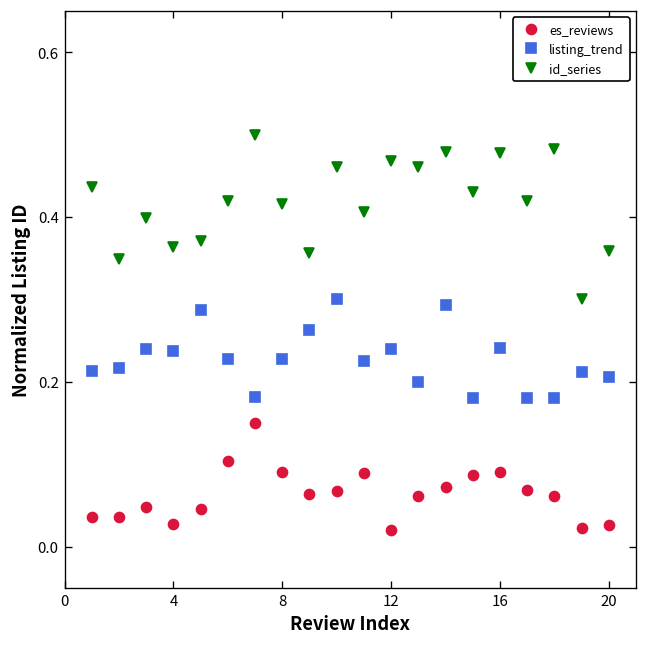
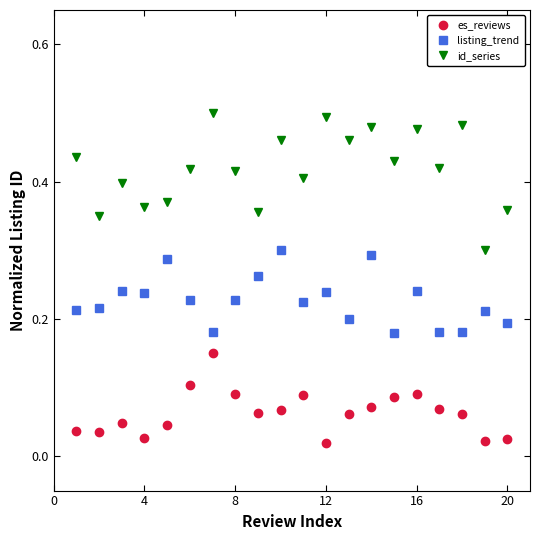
  {
    "es_reviews": {
      "4": 0.03,
      "8": 0.09,
      "12": 0.02,
      "16": 0.09,
      "20": 0.03
    },
    "listing_trend": {
      "4": 0.24,
      "8": 0.23,
      "12": 0.24,
      "16": 0.24,
-     "20": 0.21
+     "20": 0.19
    },
    "id_series": {
      "4": 0.36,
      "8": 0.42,
-     "12": 0.47,
+     "12": 0.49,
      "16": 0.48,
      "20": 0.36
    }
  }
